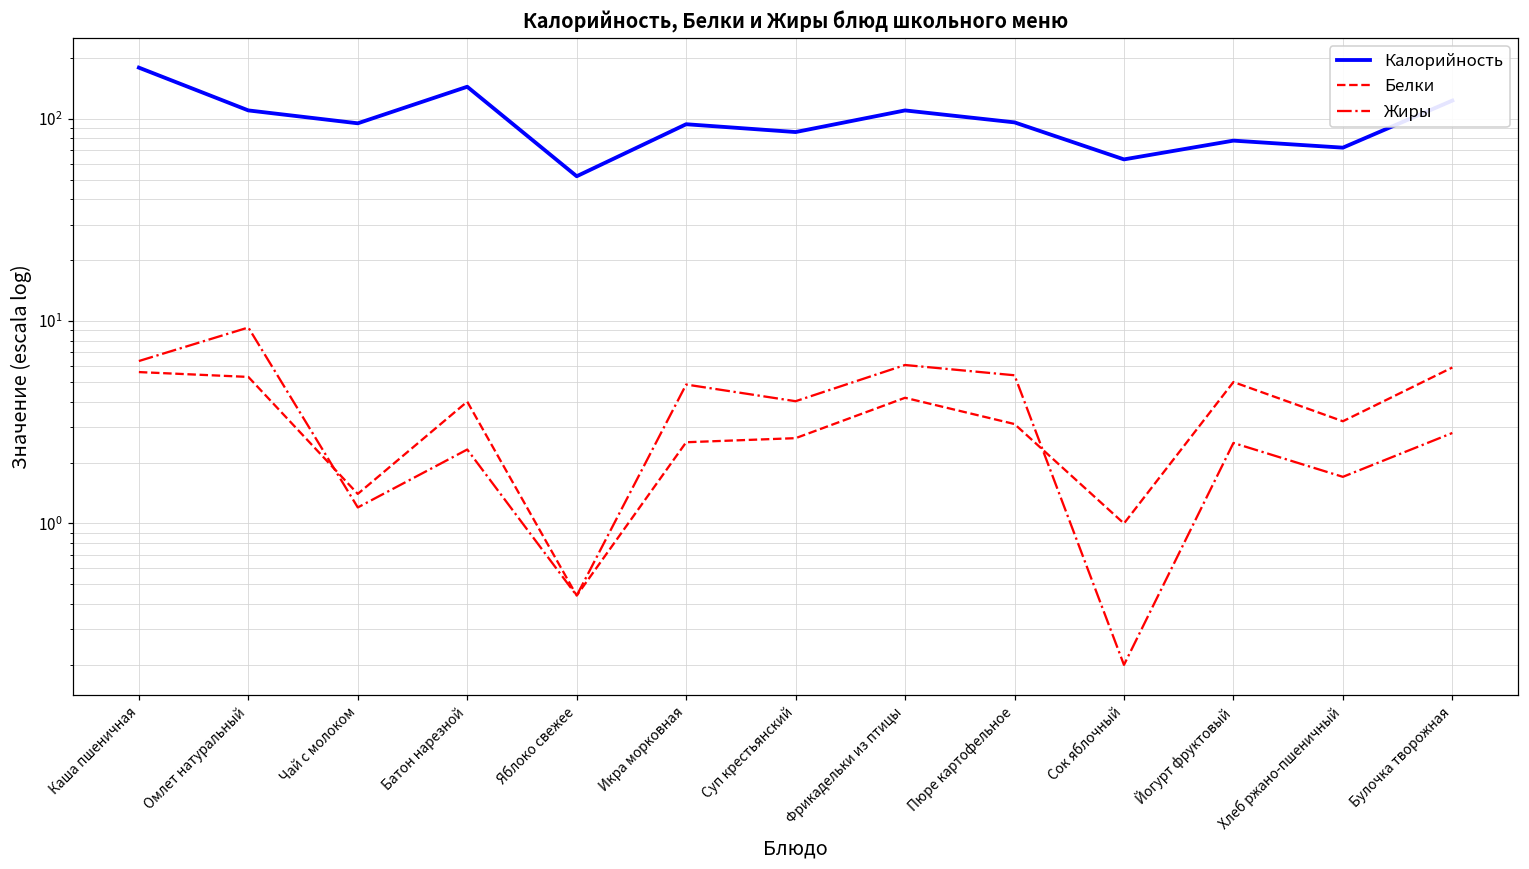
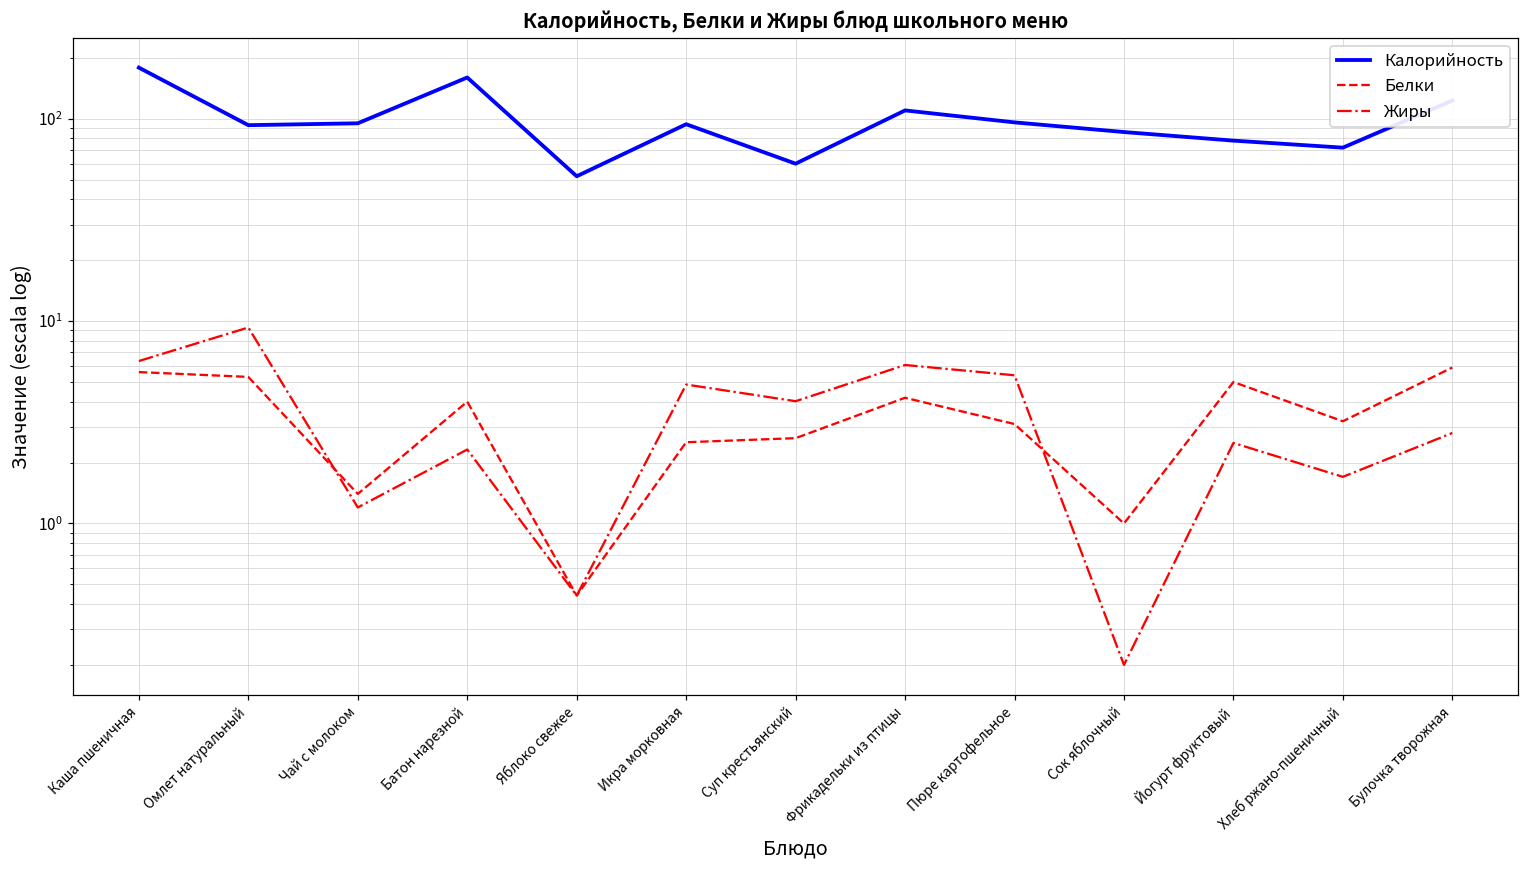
  {
    "Калорийность": {
      "Каша пшеничная": 180,
-     "Омлет натуральный": 110,
+     "Омлет натуральный": 90,
      "Чай с молоком": 100,
-     "Батон нарезной": 140,
+     "Батон нарезной": 160,
      "Яблоко свежее": 52,
      "Икра морковная": 90,
-     "Суп крестьянский": 90,
+     "Суп крестьянский": 60,
      "Фрикадельки из птицы": 110,
      "Пюре картофельное": 100,
-     "Сок яблочный": 63,
+     "Сок яблочный": 90,
      "Йогурт фруктовый": 78,
      "Хлеб ржано-пшеничный": 72
    }
  }
